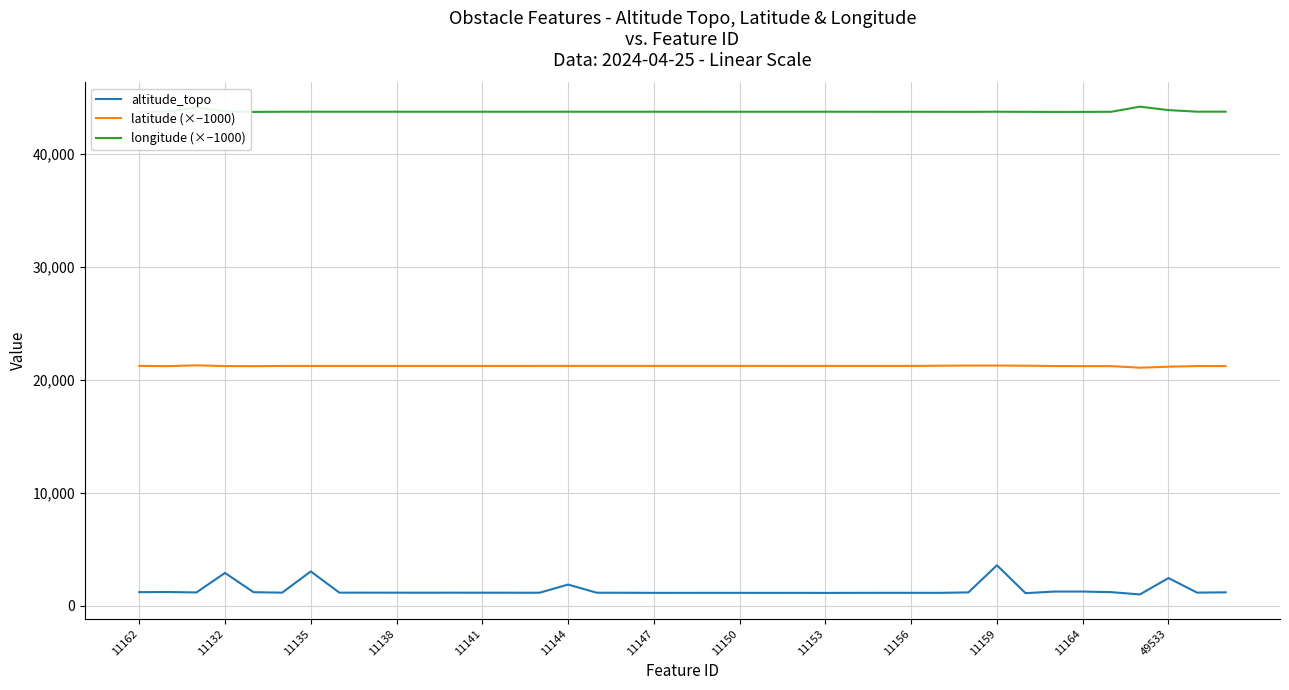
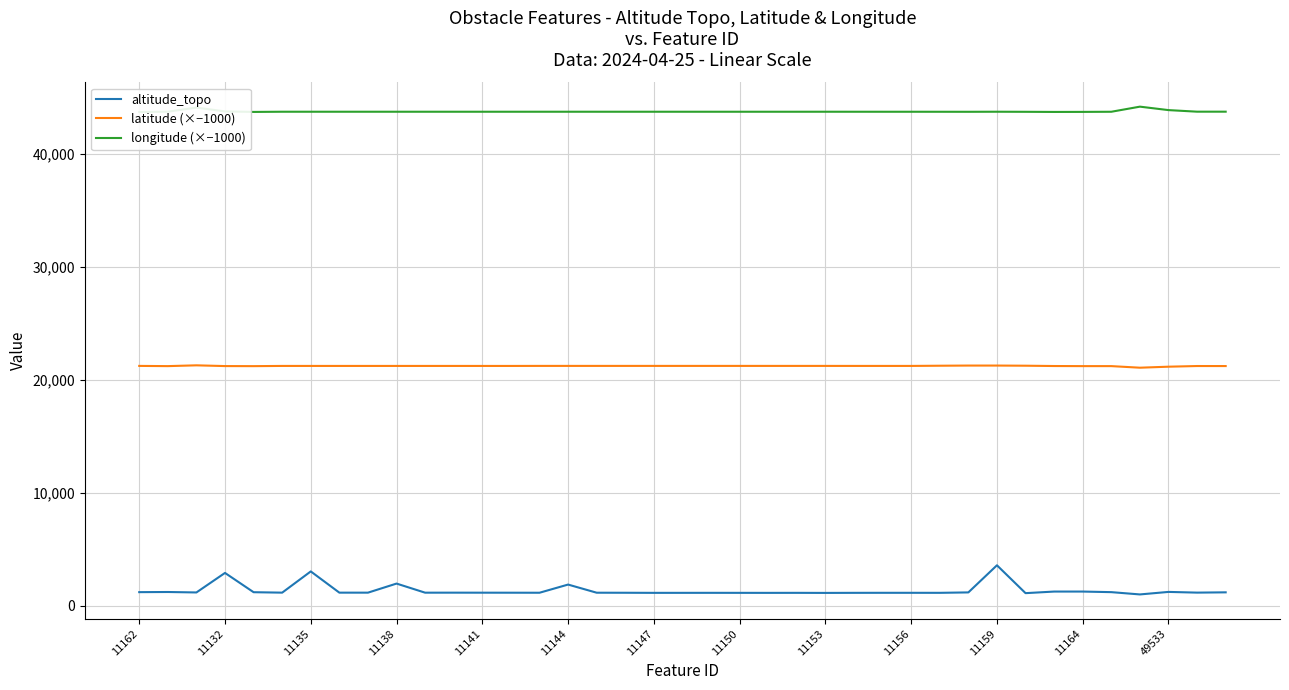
  {
    "altitude_topo": {
      "11162": "1,200",
      "11132": "2,900",
      "11135": "3,000",
-     "11138": "1,200",
+     "11138": "2,000",
      "11141": "1,200",
      "11144": "1,900",
      "11147": "1,100",
      "11150": "1,100",
      "11153": "1,100",
      "11156": "1,100",
      "11159": "3,600",
      "11164": "1,300",
-     "49533": "2,500"
+     "49533": "1,200"
    },
    "latitude (×−1000)": {
      "11162": "21,200",
      "11132": "21,200",
      "11135": "21,200",
      "11138": "21,200",
      "11141": "21,200",
      "11144": "21,200",
      "11147": "21,200",
      "11150": "21,200",
      "11153": "21,200",
      "11156": "21,200",
      "11159": "21,300",
      "11164": "21,200",
      "49533": "21,200"
    },
    "longitude (×−1000)": {
      "11135": "43,800",
      "11138": "43,800",
      "11141": "43,800",
      "11144": "43,800",
      "11147": "43,800",
      "11150": "43,800",
      "11153": "43,800",
      "11156": "43,800",
      "11159": "43,800",
      "11164": "43,800",
      "49533": "43,900"
    }
  }
